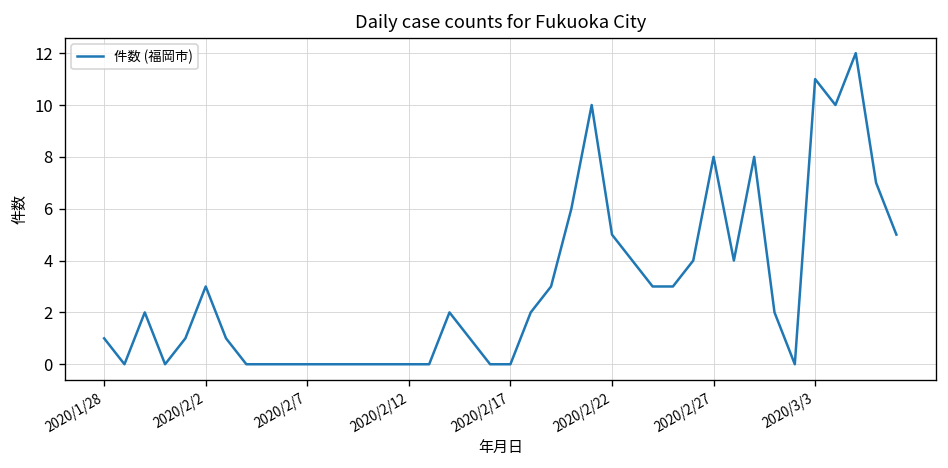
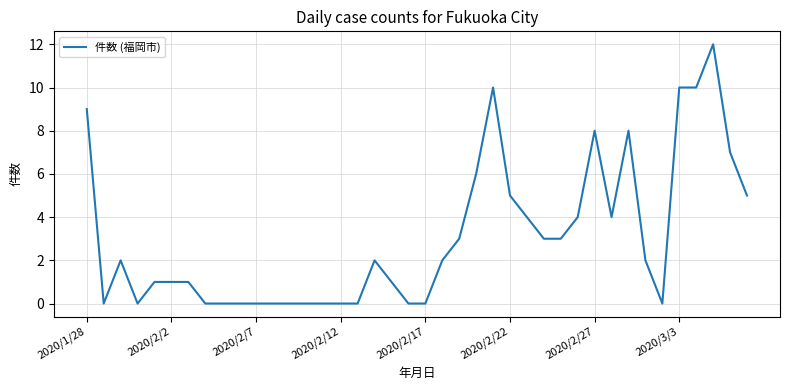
  {
-   "2020/1/28": 1,
-   "2020/2/2": 3,
+   "2020/1/28": 9,
+   "2020/2/2": 1,
    "2020/2/7": 0,
    "2020/2/12": 0,
    "2020/2/17": 0,
    "2020/2/22": 5,
    "2020/2/27": 8,
-   "2020/3/3": 11
+   "2020/3/3": 10
  }
